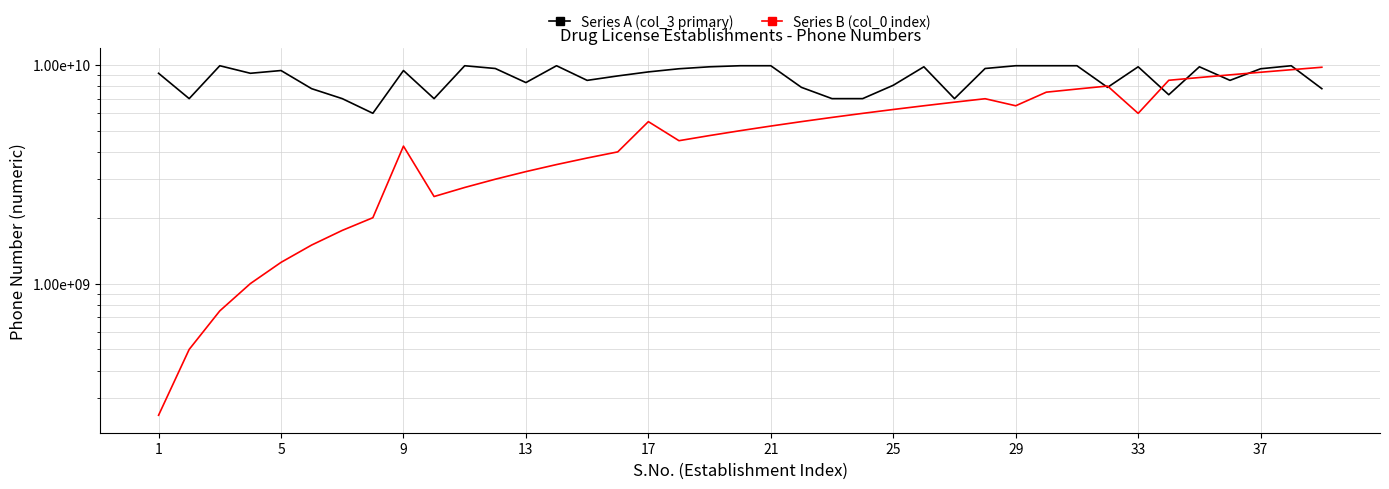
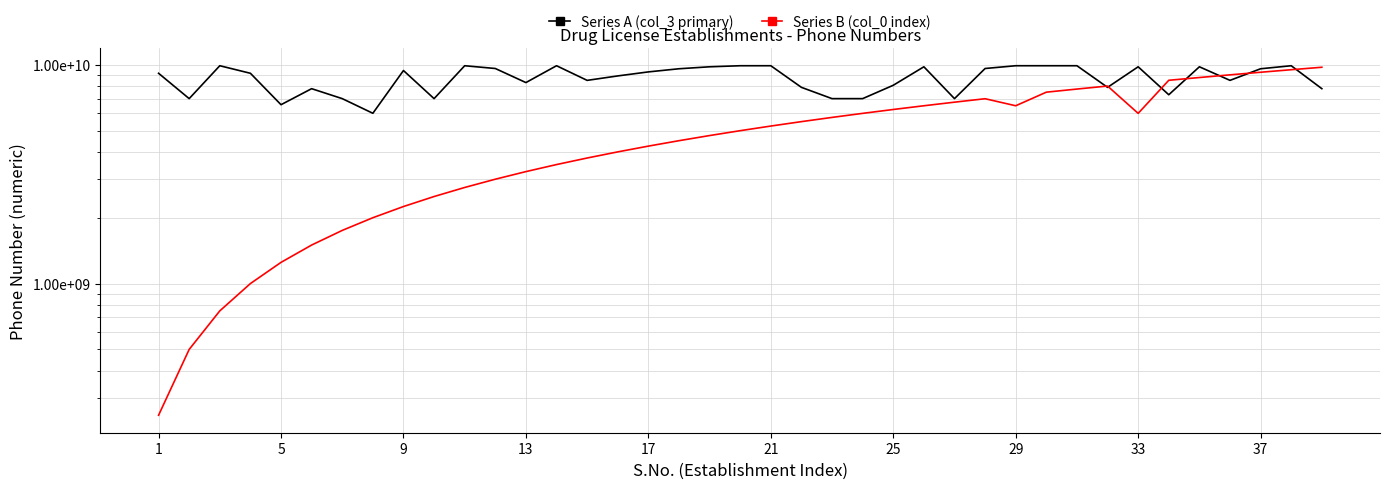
  {
    "Series A (col_3 primary)": {
      "1": 9100000000,
-     "5": 9400000000,
+     "5": 6600000000,
      "9": 9400000000,
      "13": 8300000000,
      "17": 9300000000,
      "21": 10000000000,
      "25": 8100000000,
      "29": 10000000000,
      "33": 10000000000,
      "37": 10000000000
    },
    "Series B (col_0 index)": {
      "1": 250000000,
      "5": 1300000000,
-     "9": 4300000000,
+     "9": 2300000000,
      "13": 3300000000,
-     "17": 5500000000,
+     "17": 4300000000,
      "21": 5300000000,
      "25": 6300000000,
      "29": 6500000000,
      "33": 6000000000,
      "37": 9300000000
    }
  }
